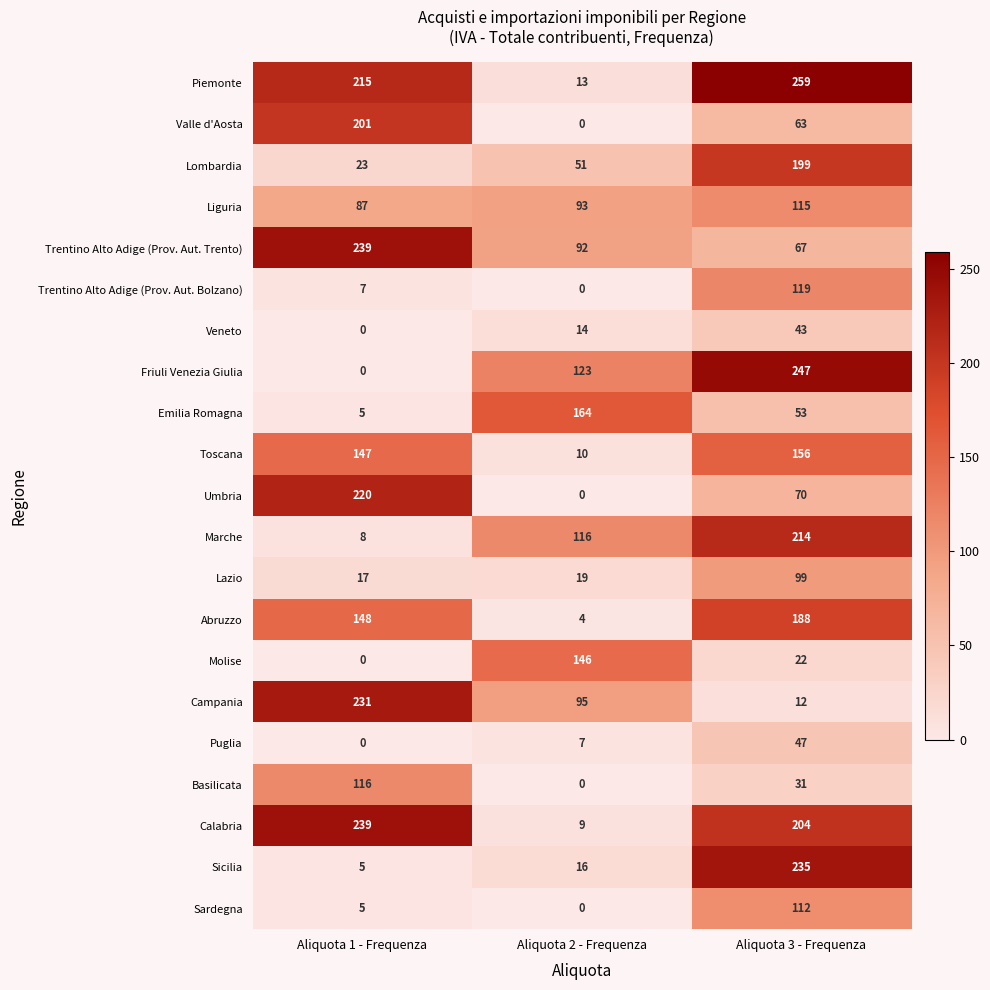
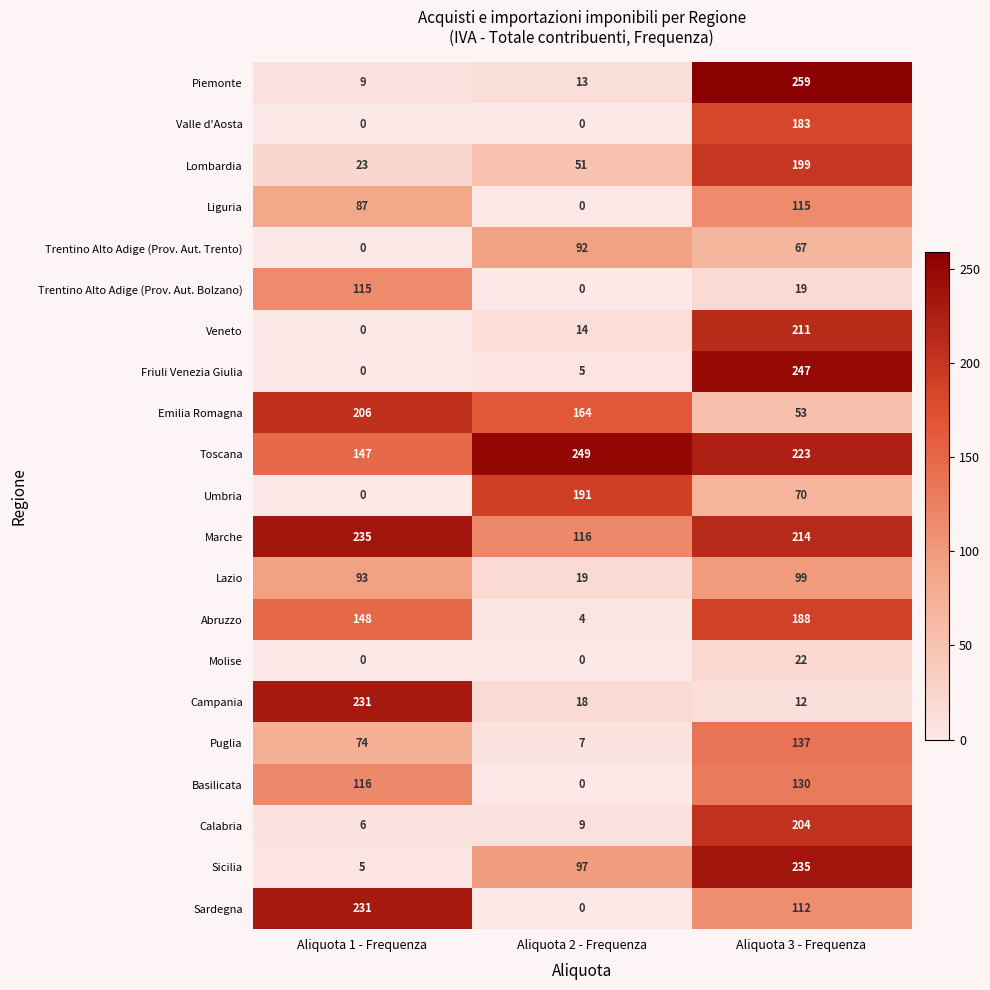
  {
    "Piemonte": {
-     "Aliquota 1 - Frequenza": 215,
+     "Aliquota 1 - Frequenza": 9,
      "Aliquota 2 - Frequenza": 13,
      "Aliquota 3 - Frequenza": 259
    },
    "Valle d'Aosta": {
-     "Aliquota 1 - Frequenza": 201,
+     "Aliquota 1 - Frequenza": 0,
      "Aliquota 2 - Frequenza": 0,
-     "Aliquota 3 - Frequenza": 63
+     "Aliquota 3 - Frequenza": 183
    },
    "Lombardia": {
      "Aliquota 1 - Frequenza": 23,
      "Aliquota 2 - Frequenza": 51,
      "Aliquota 3 - Frequenza": 199
    },
    "Liguria": {
      "Aliquota 1 - Frequenza": 87,
-     "Aliquota 2 - Frequenza": 93,
+     "Aliquota 2 - Frequenza": 0,
      "Aliquota 3 - Frequenza": 115
    },
    "Trentino Alto Adige (Prov. Aut. Trento)": {
-     "Aliquota 1 - Frequenza": 239,
+     "Aliquota 1 - Frequenza": 0,
      "Aliquota 2 - Frequenza": 92,
      "Aliquota 3 - Frequenza": 67
    },
    "Trentino Alto Adige (Prov. Aut. Bolzano)": {
-     "Aliquota 1 - Frequenza": 7,
+     "Aliquota 1 - Frequenza": 115,
      "Aliquota 2 - Frequenza": 0,
-     "Aliquota 3 - Frequenza": 119
+     "Aliquota 3 - Frequenza": 19
    },
    "Veneto": {
      "Aliquota 1 - Frequenza": 0,
      "Aliquota 2 - Frequenza": 14,
-     "Aliquota 3 - Frequenza": 43
+     "Aliquota 3 - Frequenza": 211
    },
    "Friuli Venezia Giulia": {
      "Aliquota 1 - Frequenza": 0,
-     "Aliquota 2 - Frequenza": 123,
+     "Aliquota 2 - Frequenza": 5,
      "Aliquota 3 - Frequenza": 247
    },
    "Emilia Romagna": {
-     "Aliquota 1 - Frequenza": 5,
+     "Aliquota 1 - Frequenza": 206,
      "Aliquota 2 - Frequenza": 164,
      "Aliquota 3 - Frequenza": 53
    },
    "Toscana": {
      "Aliquota 1 - Frequenza": 147,
-     "Aliquota 2 - Frequenza": 10,
-     "Aliquota 3 - Frequenza": 156
+     "Aliquota 2 - Frequenza": 249,
+     "Aliquota 3 - Frequenza": 223
    },
    "Umbria": {
-     "Aliquota 1 - Frequenza": 220,
-     "Aliquota 2 - Frequenza": 0,
+     "Aliquota 1 - Frequenza": 0,
+     "Aliquota 2 - Frequenza": 191,
      "Aliquota 3 - Frequenza": 70
    },
    "Marche": {
-     "Aliquota 1 - Frequenza": 8,
+     "Aliquota 1 - Frequenza": 235,
      "Aliquota 2 - Frequenza": 116,
      "Aliquota 3 - Frequenza": 214
    },
    "Lazio": {
-     "Aliquota 1 - Frequenza": 17,
+     "Aliquota 1 - Frequenza": 93,
      "Aliquota 2 - Frequenza": 19,
      "Aliquota 3 - Frequenza": 99
    },
    "Abruzzo": {
      "Aliquota 1 - Frequenza": 148,
      "Aliquota 2 - Frequenza": 4,
      "Aliquota 3 - Frequenza": 188
    },
    "Molise": {
      "Aliquota 1 - Frequenza": 0,
-     "Aliquota 2 - Frequenza": 146,
+     "Aliquota 2 - Frequenza": 0,
      "Aliquota 3 - Frequenza": 22
    },
    "Campania": {
      "Aliquota 1 - Frequenza": 231,
-     "Aliquota 2 - Frequenza": 95,
+     "Aliquota 2 - Frequenza": 18,
      "Aliquota 3 - Frequenza": 12
    },
    "Puglia": {
-     "Aliquota 1 - Frequenza": 0,
+     "Aliquota 1 - Frequenza": 74,
      "Aliquota 2 - Frequenza": 7,
-     "Aliquota 3 - Frequenza": 47
+     "Aliquota 3 - Frequenza": 137
    },
    "Basilicata": {
      "Aliquota 1 - Frequenza": 116,
      "Aliquota 2 - Frequenza": 0,
-     "Aliquota 3 - Frequenza": 31
+     "Aliquota 3 - Frequenza": 130
    },
    "Calabria": {
-     "Aliquota 1 - Frequenza": 239,
+     "Aliquota 1 - Frequenza": 6,
      "Aliquota 2 - Frequenza": 9,
      "Aliquota 3 - Frequenza": 204
    },
    "Sicilia": {
      "Aliquota 1 - Frequenza": 5,
-     "Aliquota 2 - Frequenza": 16,
+     "Aliquota 2 - Frequenza": 97,
      "Aliquota 3 - Frequenza": 235
    },
    "Sardegna": {
-     "Aliquota 1 - Frequenza": 5,
+     "Aliquota 1 - Frequenza": 231,
      "Aliquota 2 - Frequenza": 0,
      "Aliquota 3 - Frequenza": 112
    }
  }
